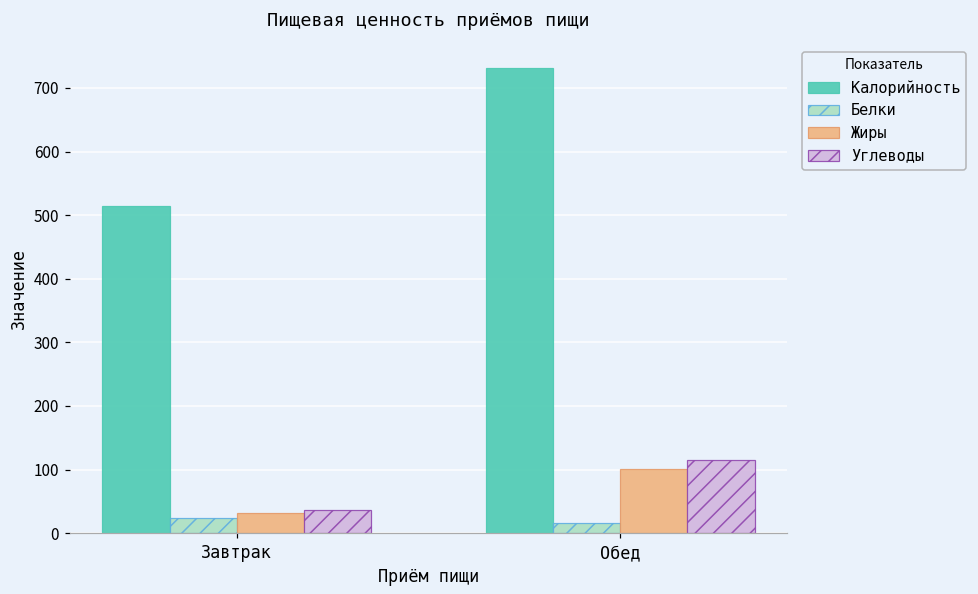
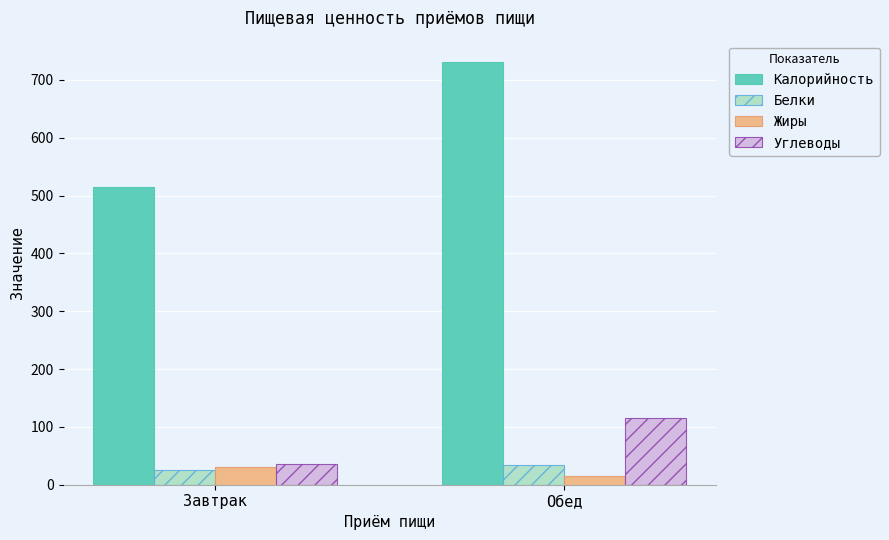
  {
    "Калорийность": {
      "Завтрак": 510,
      "Обед": 730
    },
    "Белки": {
      "Завтрак": 20,
-     "Обед": 20
+     "Обед": 30
    },
    "Жиры": {
      "Завтрак": 30,
-     "Обед": 100
+     "Обед": 20
    },
    "Углеводы": {
      "Завтрак": 40,
      "Обед": 120
    }
  }
